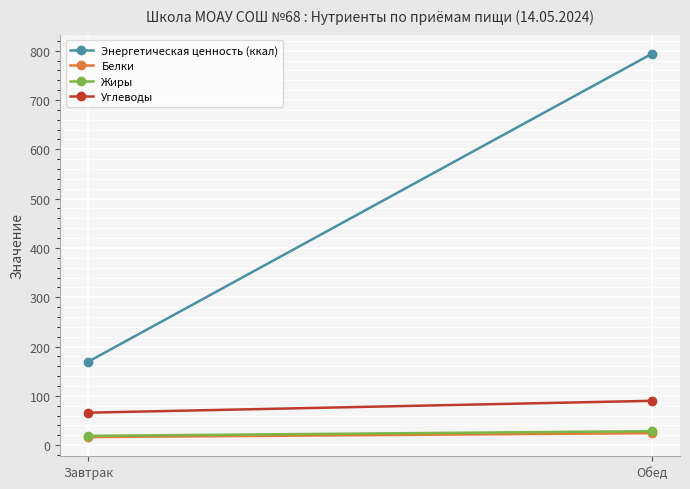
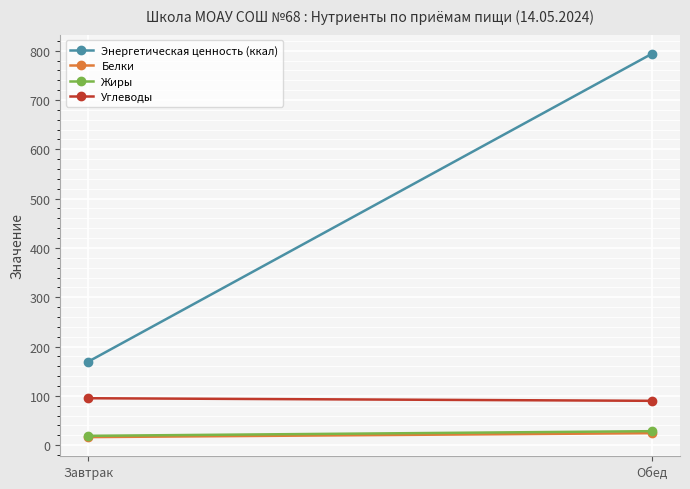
  {
    "Энергетическая ценность (ккал)": {
      "Завтрак": 170,
      "Обед": 790
    },
    "Углеводы": {
-     "Завтрак": 70,
+     "Завтрак": 100,
      "Обед": 90
    }
  }
